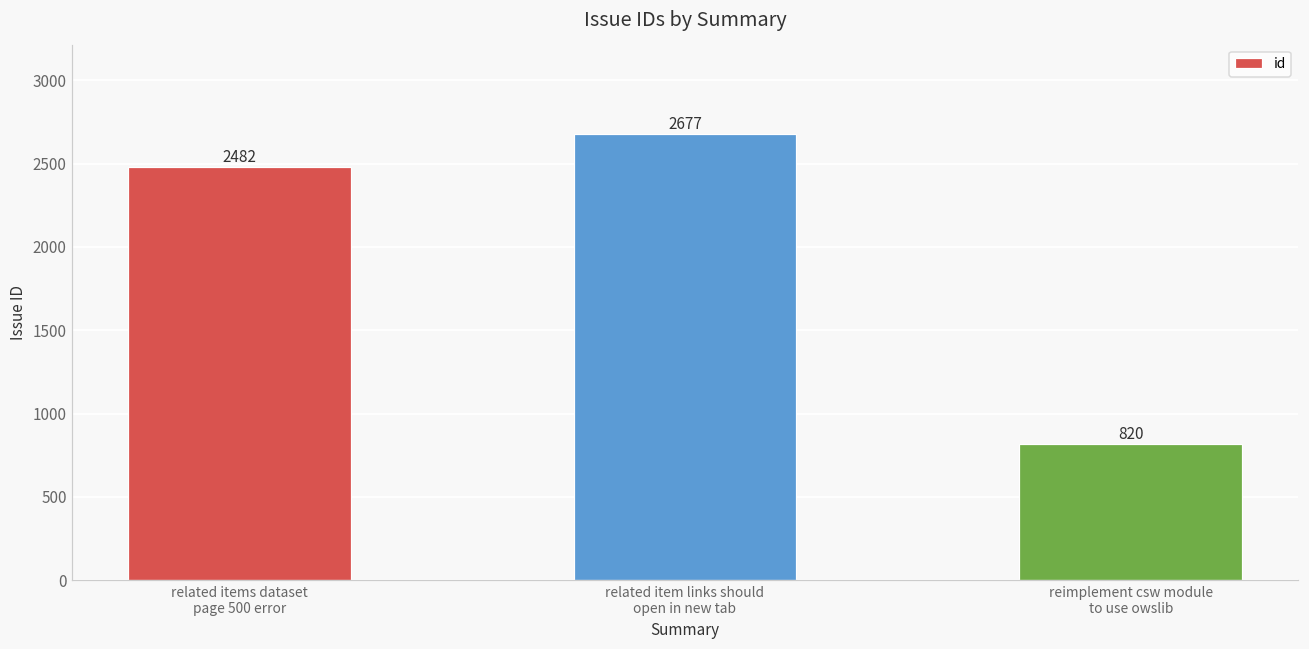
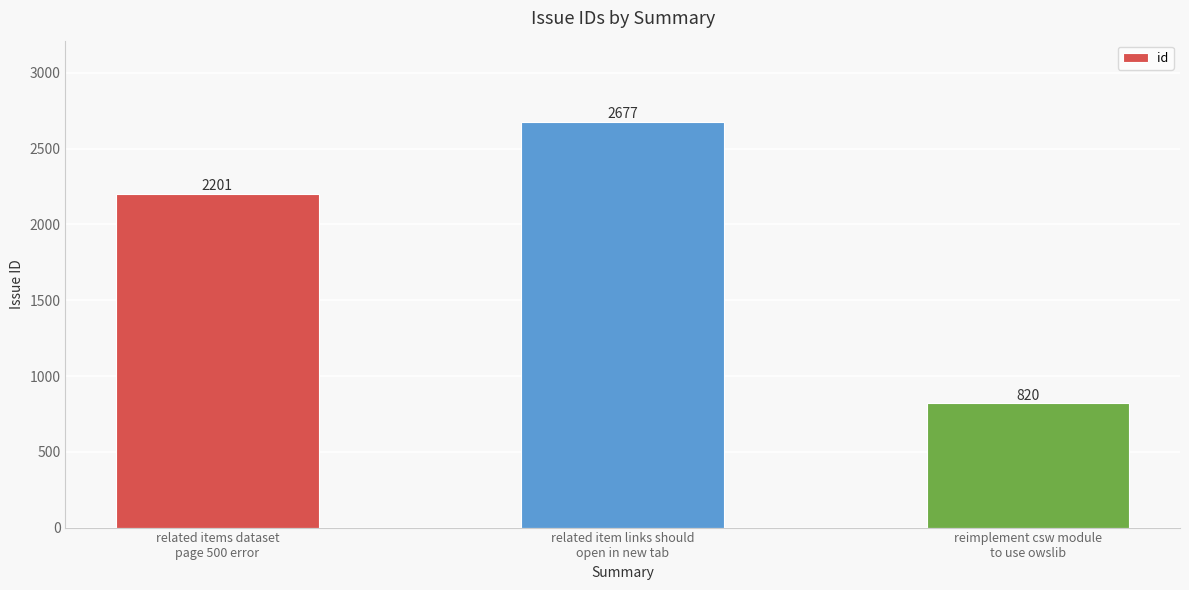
  {
-   "related items dataset page 500 error": 2482,
+   "related items dataset page 500 error": 2201,
    "related item links should open in new tab": 2677,
    "reimplement csw module to use owslib": 820
  }
